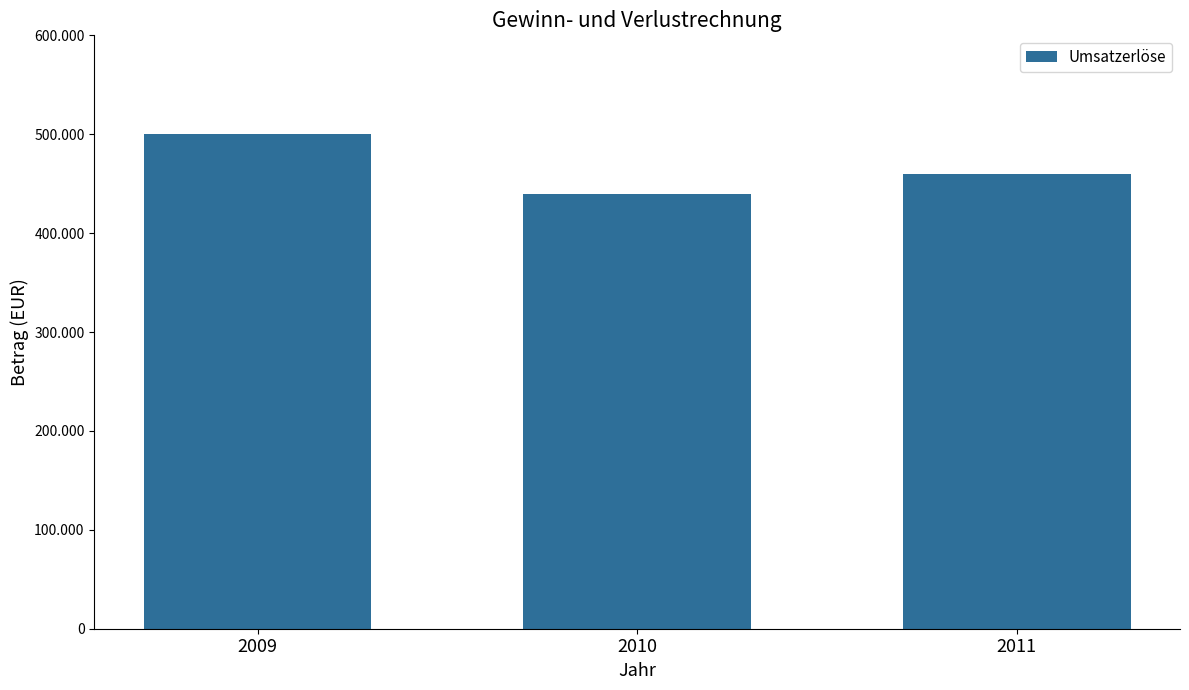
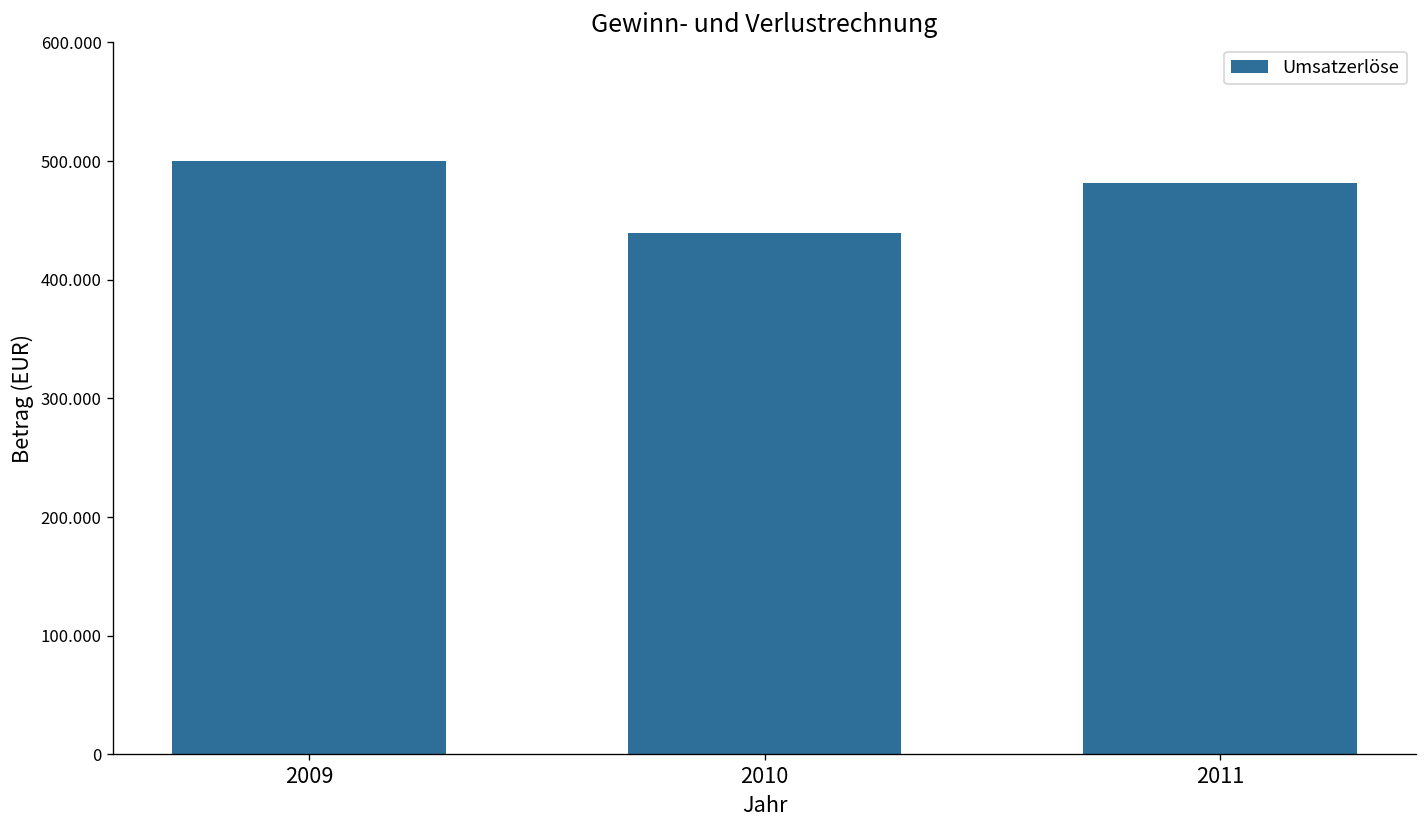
  {
    "2009": 500,
    "2010": 440,
-   "2011": 460
+   "2011": 480
  }
